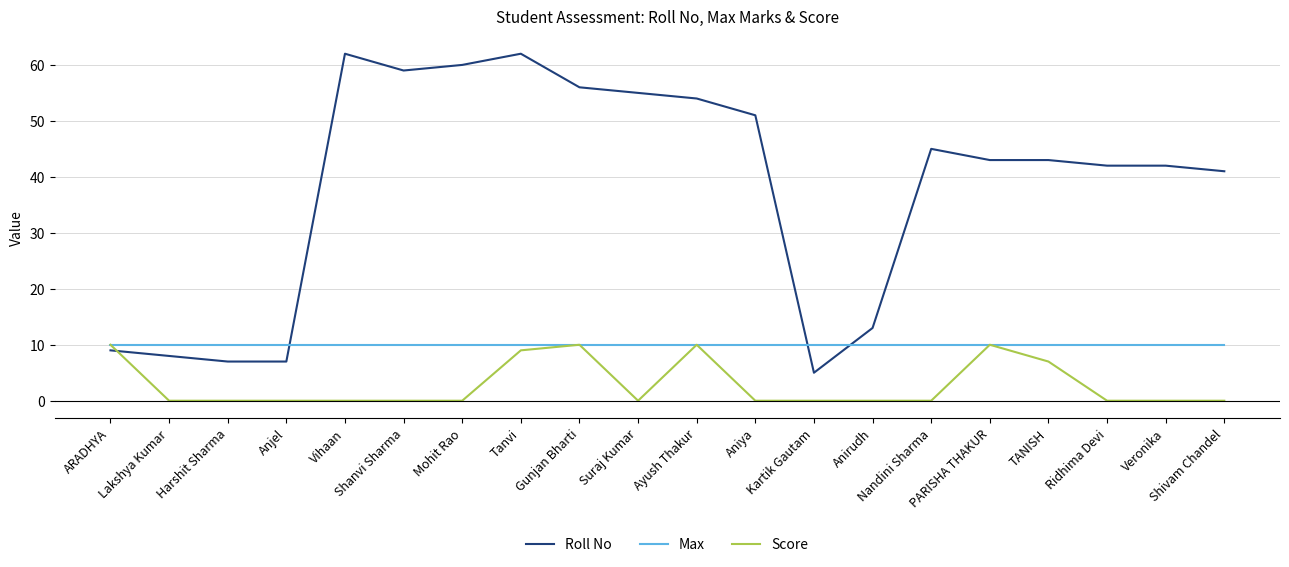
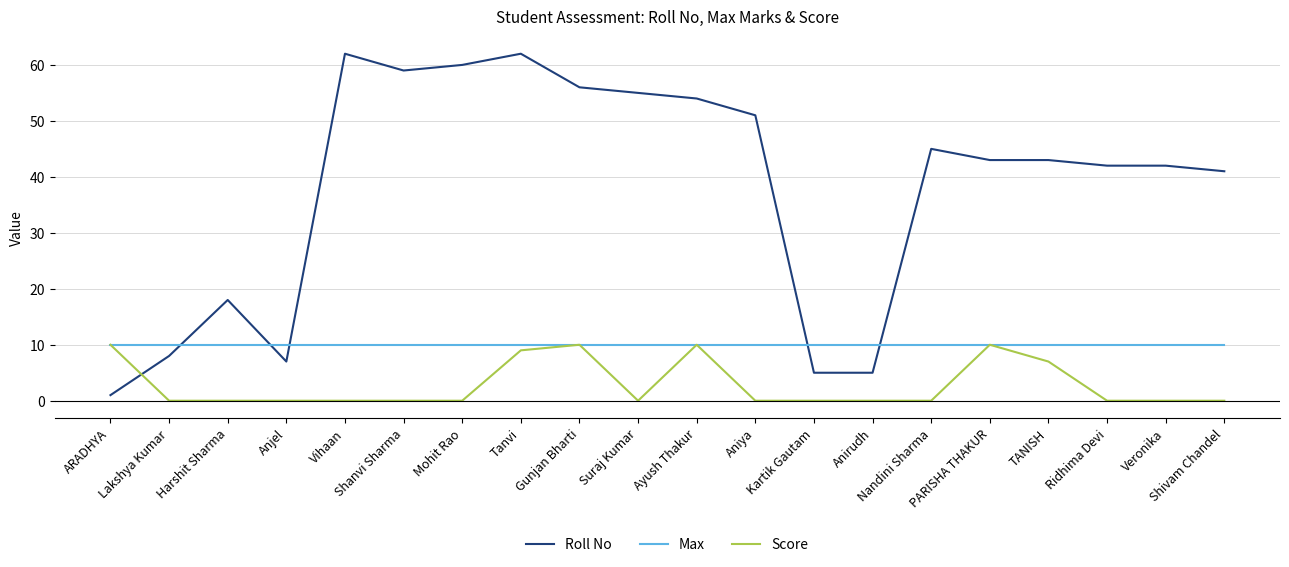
  {
    "Roll No": {
-     "ARADHYA": 9,
+     "ARADHYA": 1,
      "Lakshya Kumar": 8,
-     "Harshit Sharma": 7,
+     "Harshit Sharma": 18,
      "Anjel": 7,
      "Vihaan": 62,
      "Shanvi Sharma": 59,
      "Mohit Rao": 60,
      "Tanvi": 62,
      "Gunjan Bharti": 56,
      "Suraj Kumar": 55,
      "Ayush Thakur": 54,
      "Aniya": 51,
      "Kartik Gautam": 5,
-     "Anirudh": 13,
+     "Anirudh": 5,
      "Nandini Sharma": 45,
      "PARISHA THAKUR": 43,
      "TANISH": 43,
      "Ridhima Devi": 42,
      "Veronika": 42,
      "Shivam Chandel": 41
    },
    "Max": {
      "Lakshya Kumar": 10,
      "Harshit Sharma": 10,
      "Anjel": 10,
      "Vihaan": 10,
      "Shanvi Sharma": 10,
      "Mohit Rao": 10,
      "Tanvi": 10,
      "Suraj Kumar": 10,
      "Aniya": 10,
      "Kartik Gautam": 10,
      "Anirudh": 10,
      "Nandini Sharma": 10,
      "TANISH": 10,
      "Ridhima Devi": 10,
      "Veronika": 10,
      "Shivam Chandel": 10
    },
    "Score": {
      "Lakshya Kumar": 0,
      "Harshit Sharma": 0,
      "Anjel": 0,
      "Vihaan": 0,
      "Shanvi Sharma": 0,
      "Mohit Rao": 0,
      "Tanvi": 9,
      "Suraj Kumar": 0,
      "Aniya": 0,
      "Kartik Gautam": 0,
      "Anirudh": 0,
      "Nandini Sharma": 0,
      "TANISH": 7,
      "Ridhima Devi": 0,
      "Veronika": 0,
      "Shivam Chandel": 0
    }
  }
